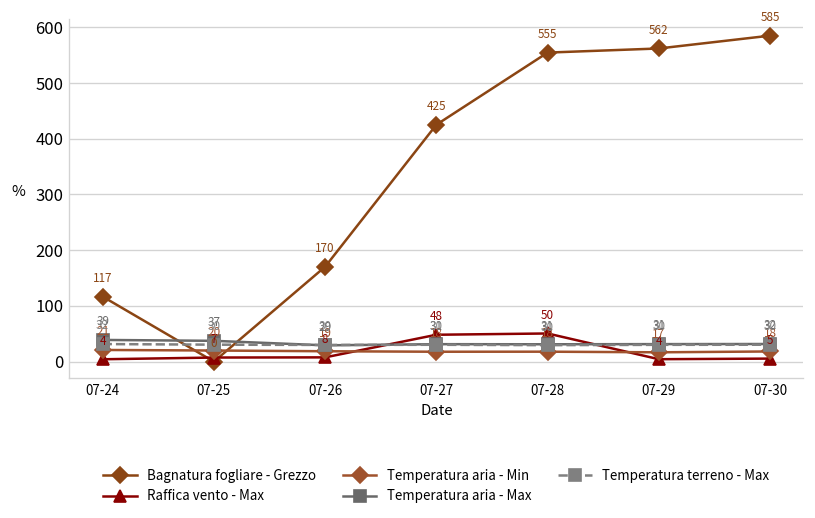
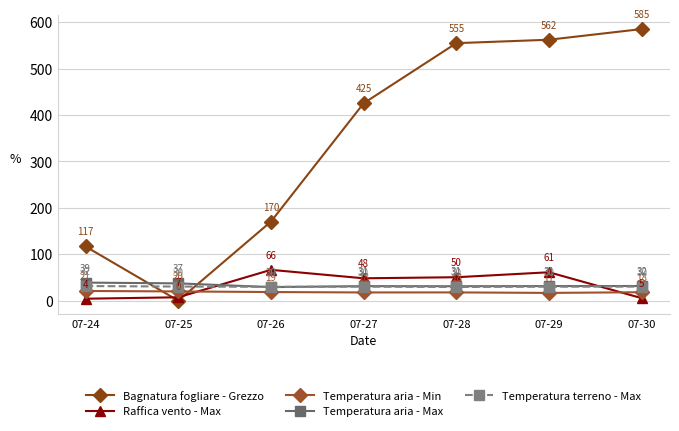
  {
    "Raffica vento - Max": {
-     "07-26": 8,
+     "07-26": 66,
      "07-28": 50,
-     "07-29": 4
+     "07-29": 61
    }
  }
